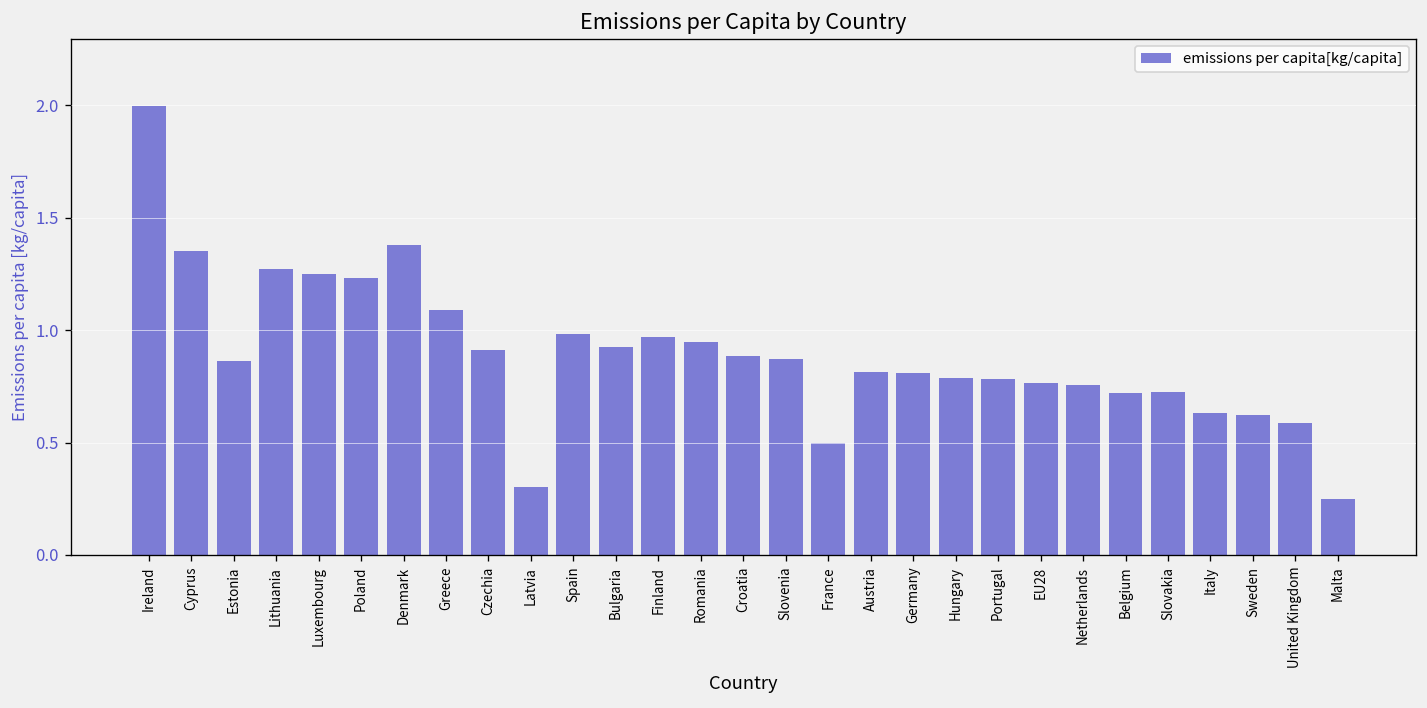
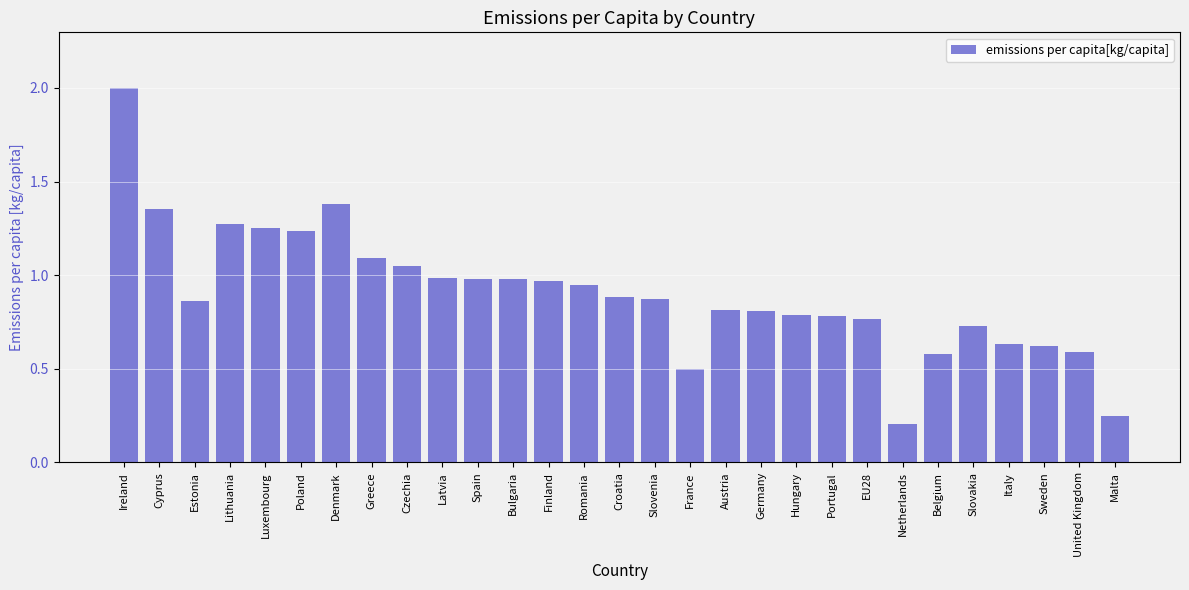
  {
    "Ireland": 2.00,
    "Cyprus": 1.35,
    "Estonia": 0.86,
    "Lithuania": 1.27,
    "Luxembourg": 1.25,
    "Poland": 1.23,
    "Denmark": 1.38,
    "Greece": 1.09,
-   "Czechia": 0.91,
-   "Latvia": 0.30,
+   "Czechia": 1.05,
+   "Latvia": 0.98,
    "Spain": 0.98,
-   "Bulgaria": 0.92,
+   "Bulgaria": 0.98,
    "Finland": 0.97,
    "Romania": 0.95,
    "Croatia": 0.88,
    "Slovenia": 0.87,
    "France": 0.50,
    "Austria": 0.81,
    "Germany": 0.81,
    "Hungary": 0.79,
    "Portugal": 0.78,
    "EU28": 0.76,
-   "Netherlands": 0.75,
-   "Belgium": 0.72,
+   "Netherlands": 0.21,
+   "Belgium": 0.58,
    "Slovakia": 0.73,
    "Italy": 0.63,
    "Sweden": 0.62,
    "United Kingdom": 0.59,
    "Malta": 0.25
  }
